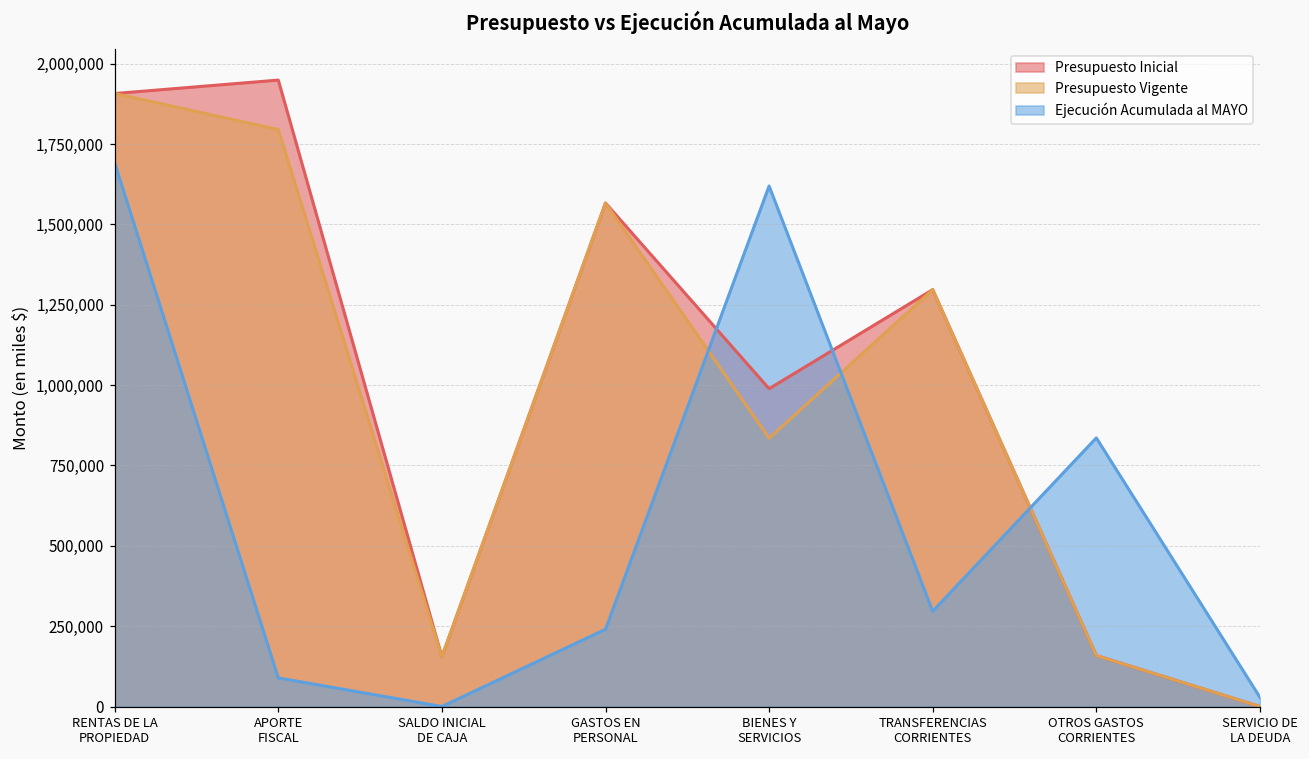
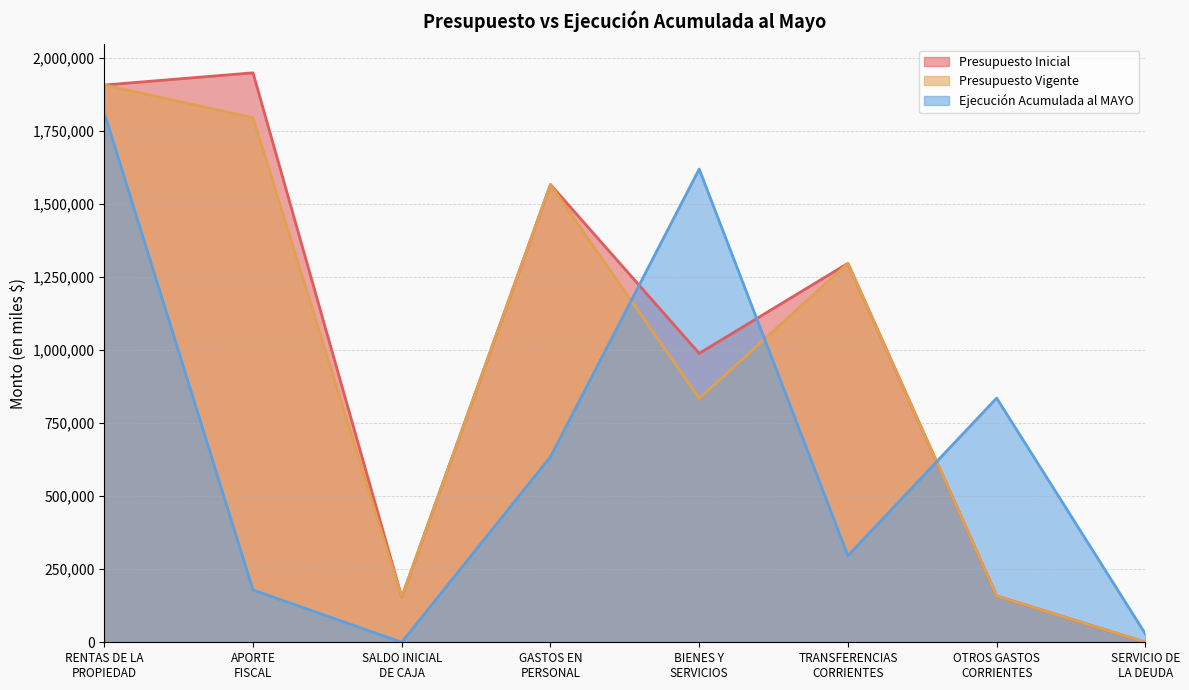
  {
    "Ejecución Acumulada al MAYO": {
-     "RENTAS DE LA PROPIEDAD": "1,690,000",
-     "APORTE FISCAL": "90,000",
+     "RENTAS DE LA PROPIEDAD": "1,810,000",
+     "APORTE FISCAL": "180,000",
      "SALDO INICIAL DE CAJA": "0",
-     "GASTOS EN PERSONAL": "240,000",
+     "GASTOS EN PERSONAL": "630,000",
      "BIENES Y SERVICIOS": "1,620,000",
      "TRANSFERENCIAS CORRIENTES": "300,000",
      "OTROS GASTOS CORRIENTES": "840,000",
      "SERVICIO DE LA DEUDA": "30,000"
    }
  }
